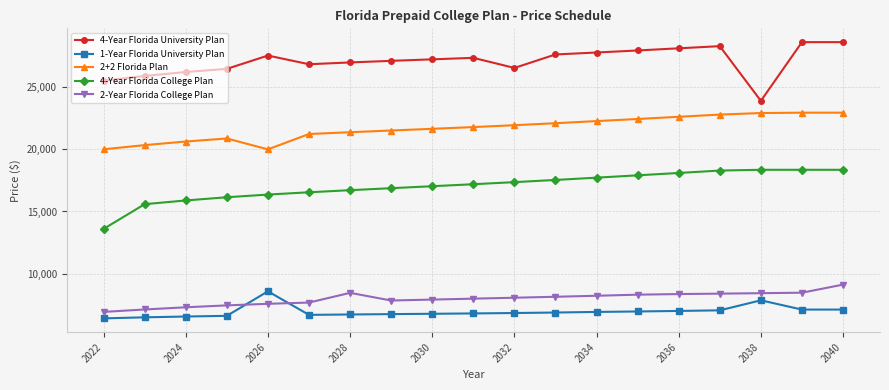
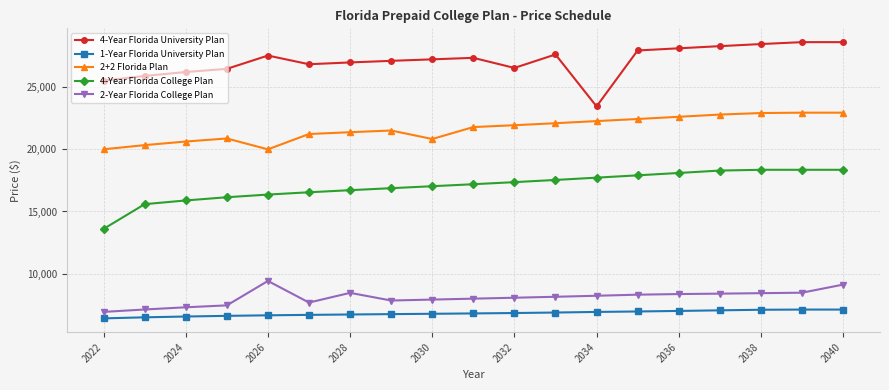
  {
    "4-Year Florida University Plan": {
      "2026": "27,500",
      "2028": "26,900",
      "2030": "27,200",
      "2032": "26,500",
-     "2034": "27,700",
+     "2034": "23,400",
      "2036": "28,100",
-     "2038": "23,900",
+     "2038": "28,400",
      "2040": "28,600"
    },
    "1-Year Florida University Plan": {
      "2022": "6,400",
      "2024": "6,600",
-     "2026": "8,600",
+     "2026": "6,700",
      "2028": "6,800",
      "2030": "6,800",
      "2032": "6,900",
      "2034": "7,000",
      "2036": "7,000",
-     "2038": "7,900",
+     "2038": "7,100",
      "2040": "7,100"
    },
    "2+2 Florida Plan": {
      "2022": "20,000",
      "2024": "20,600",
      "2026": "20,000",
      "2028": "21,300",
-     "2030": "21,600",
+     "2030": "20,800",
      "2032": "21,900",
      "2034": "22,200",
      "2036": "22,600",
      "2038": "22,900",
      "2040": "22,900"
    },
    "4-Year Florida College Plan": {
      "2022": "13,600",
      "2024": "15,900",
      "2026": "16,400",
      "2028": "16,700",
      "2030": "17,000",
      "2032": "17,300",
      "2034": "17,700",
      "2036": "18,100",
      "2038": "18,300",
      "2040": "18,300"
    },
    "2-Year Florida College Plan": {
      "2022": "7,000",
      "2024": "7,300",
-     "2026": "7,600",
+     "2026": "9,400",
      "2028": "8,500",
      "2030": "7,900",
      "2032": "8,100",
      "2034": "8,300",
      "2036": "8,400",
      "2038": "8,500",
      "2040": "9,100"
    }
  }
